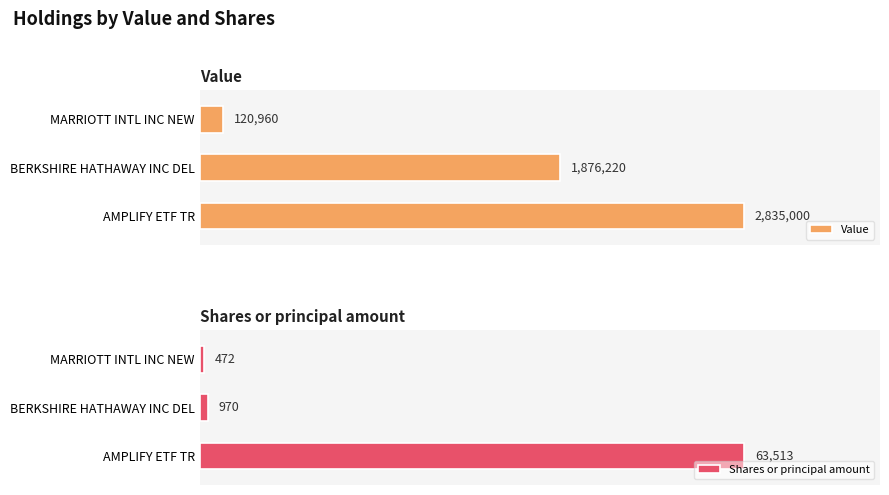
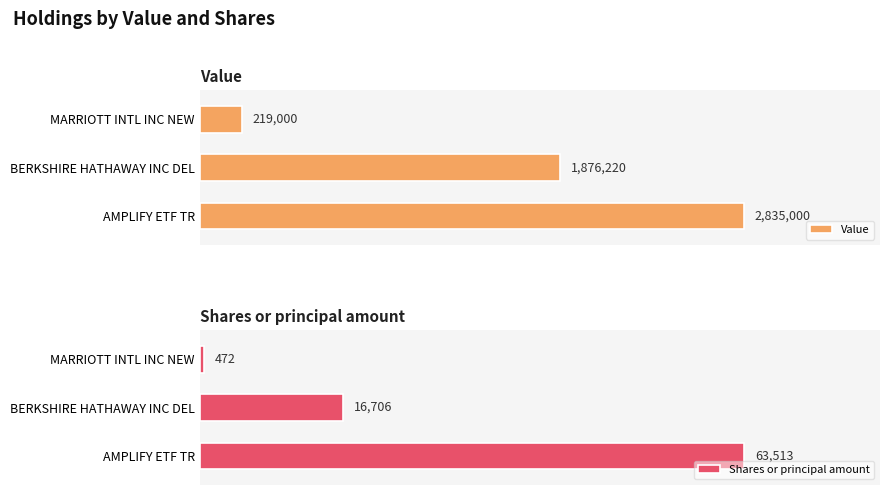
  {
    "Value": {
-     "MARRIOTT INTL INC NEW": "120,960",
+     "MARRIOTT INTL INC NEW": "219,000",
      "BERKSHIRE HATHAWAY INC DEL": "1,876,220"
    },
    "Shares or principal amount": {
      "MARRIOTT INTL INC NEW": "472",
-     "BERKSHIRE HATHAWAY INC DEL": "970"
+     "BERKSHIRE HATHAWAY INC DEL": "16,706"
    }
  }
